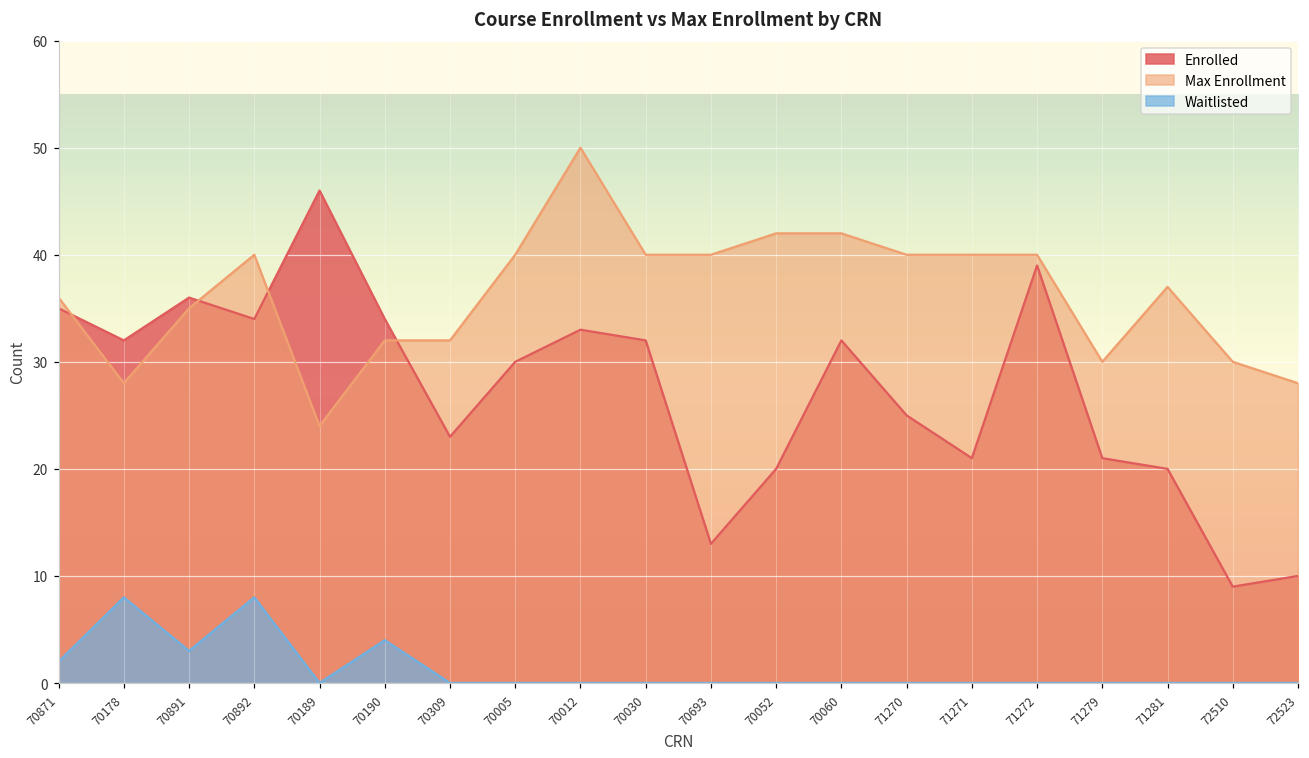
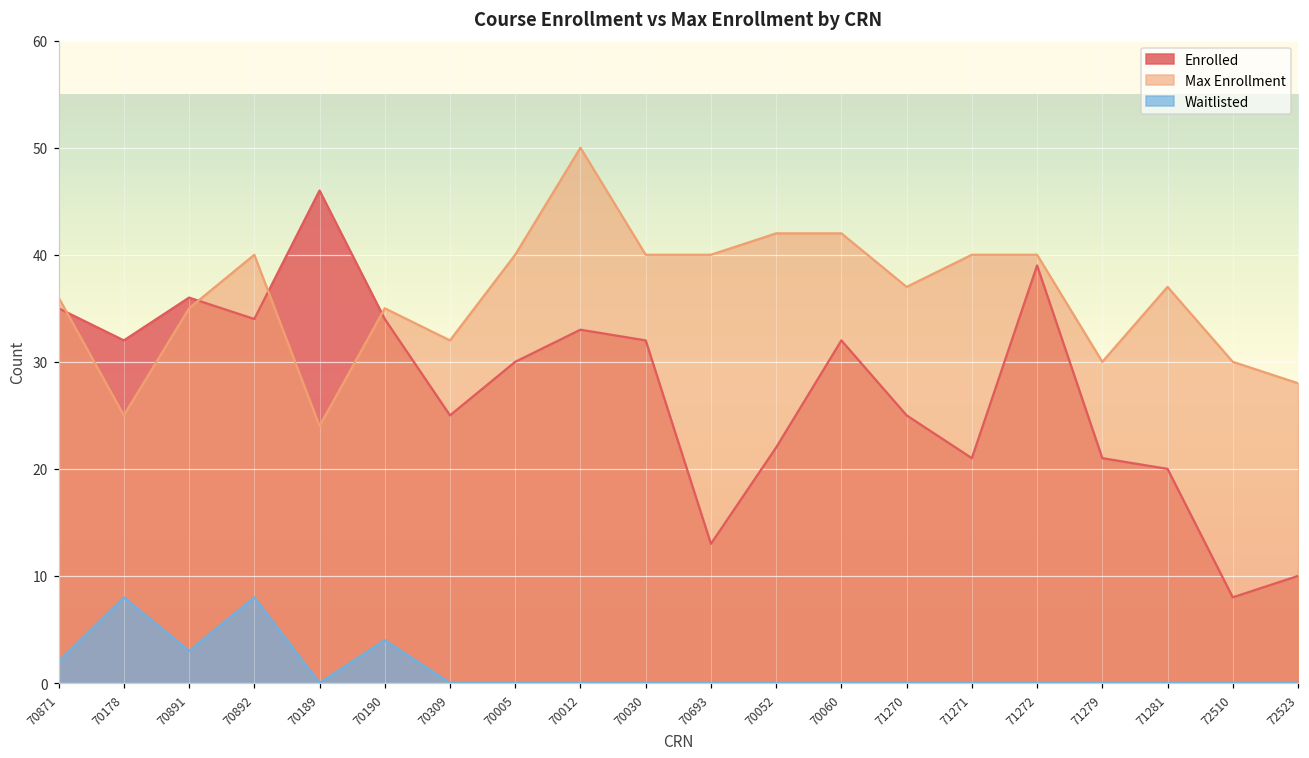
  {
    "Enrolled": {
      "70871": 35,
      "70178": 32,
      "70891": 36,
      "70892": 34,
      "70189": 46,
      "70190": 34,
-     "70309": 23,
+     "70309": 25,
      "70005": 30,
      "70012": 33,
      "70030": 32,
      "70693": 13,
-     "70052": 20,
+     "70052": 22,
      "70060": 32,
      "71270": 25,
      "71271": 21,
      "71272": 39,
      "71279": 21,
      "71281": 20,
-     "72510": 9,
+     "72510": 8,
      "72523": 10
    },
    "Max Enrollment": {
      "70871": 36,
-     "70178": 28,
+     "70178": 25,
      "70891": 35,
      "70892": 40,
      "70189": 24,
-     "70190": 32,
+     "70190": 35,
      "70309": 32,
      "70005": 40,
      "70012": 50,
      "70030": 40,
      "70693": 40,
      "70052": 42,
      "70060": 42,
-     "71270": 40,
+     "71270": 37,
      "71271": 40,
      "71272": 40,
      "71279": 30,
      "71281": 37,
      "72510": 30,
      "72523": 28
    },
    "Waitlisted": {
      "70871": 2,
      "70178": 8,
      "70891": 3,
      "70892": 8,
      "70189": 0,
      "70190": 4,
      "70309": 0,
      "70005": 0,
      "70012": 0,
      "70030": 0,
      "70693": 0,
      "70052": 0,
      "70060": 0,
      "71270": 0,
      "71271": 0,
      "71272": 0,
      "71279": 0,
      "71281": 0,
      "72510": 0,
      "72523": 0
    }
  }
